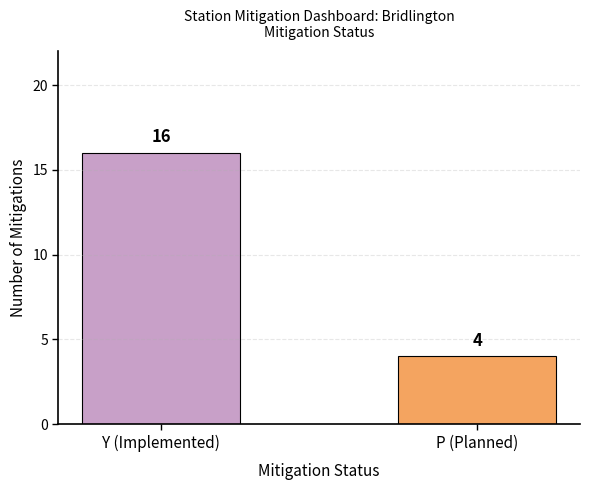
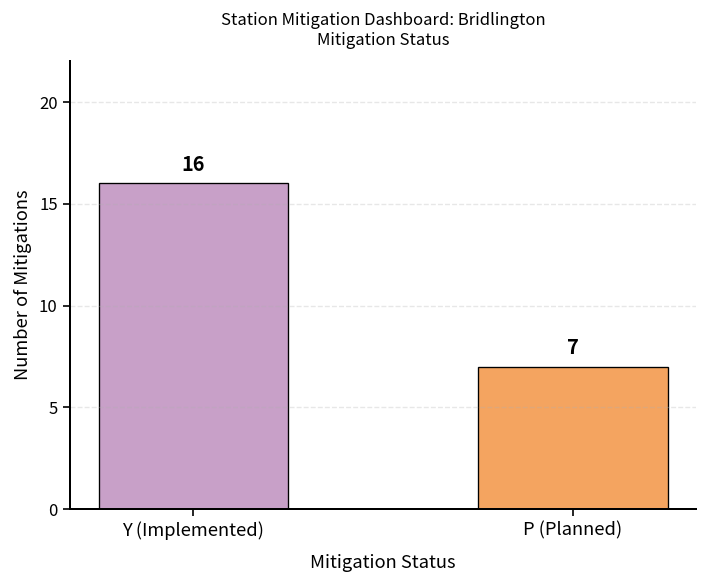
  {
    "Y (Implemented)": 16,
-   "P (Planned)": 4
+   "P (Planned)": 7
  }
